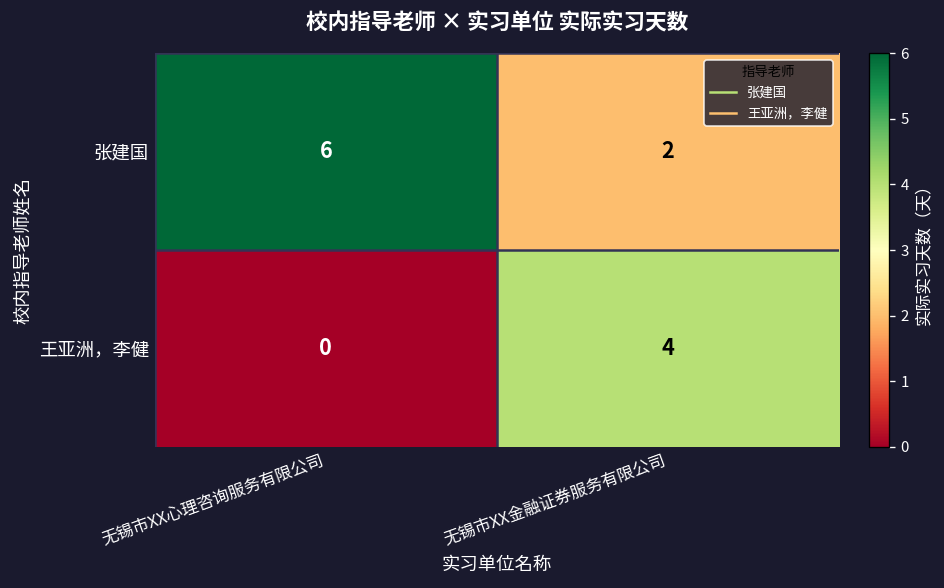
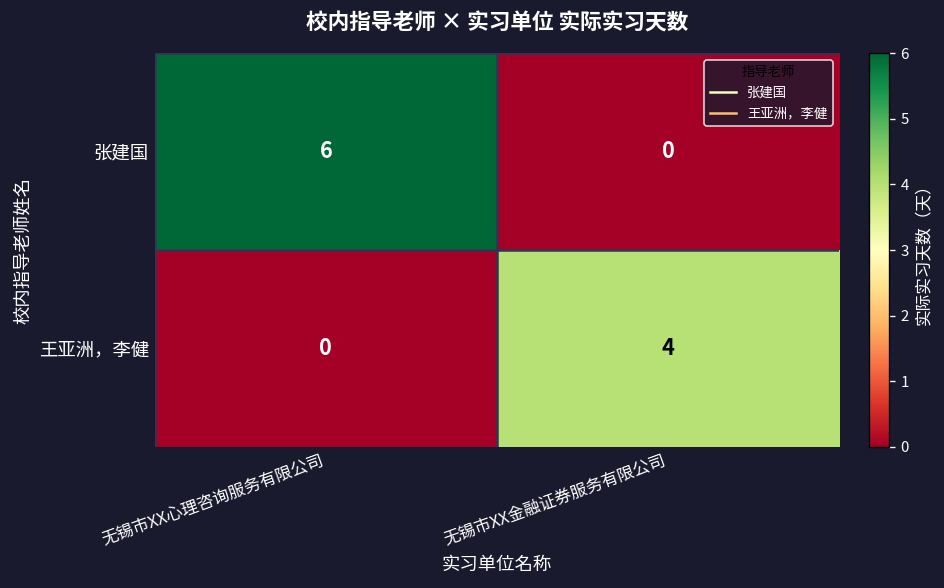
  {
    "张建国": {
      "无锡市XX心理咨询服务有限公司": 6,
-     "无锡市XX金融证券服务有限公司": 2
+     "无锡市XX金融证券服务有限公司": 0
    },
    "王亚洲，李健": {
      "无锡市XX心理咨询服务有限公司": 0,
      "无锡市XX金融证券服务有限公司": 4
    }
  }
